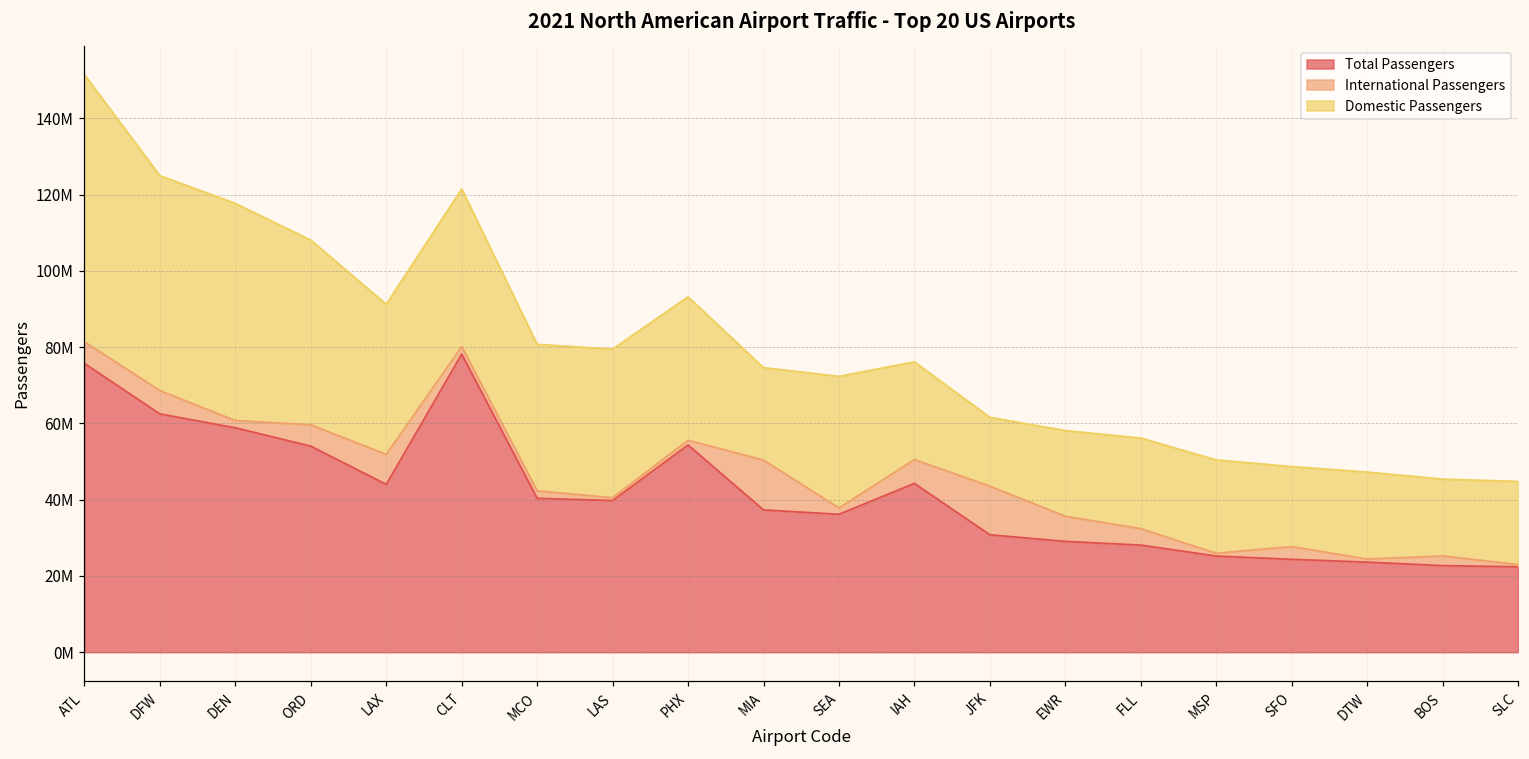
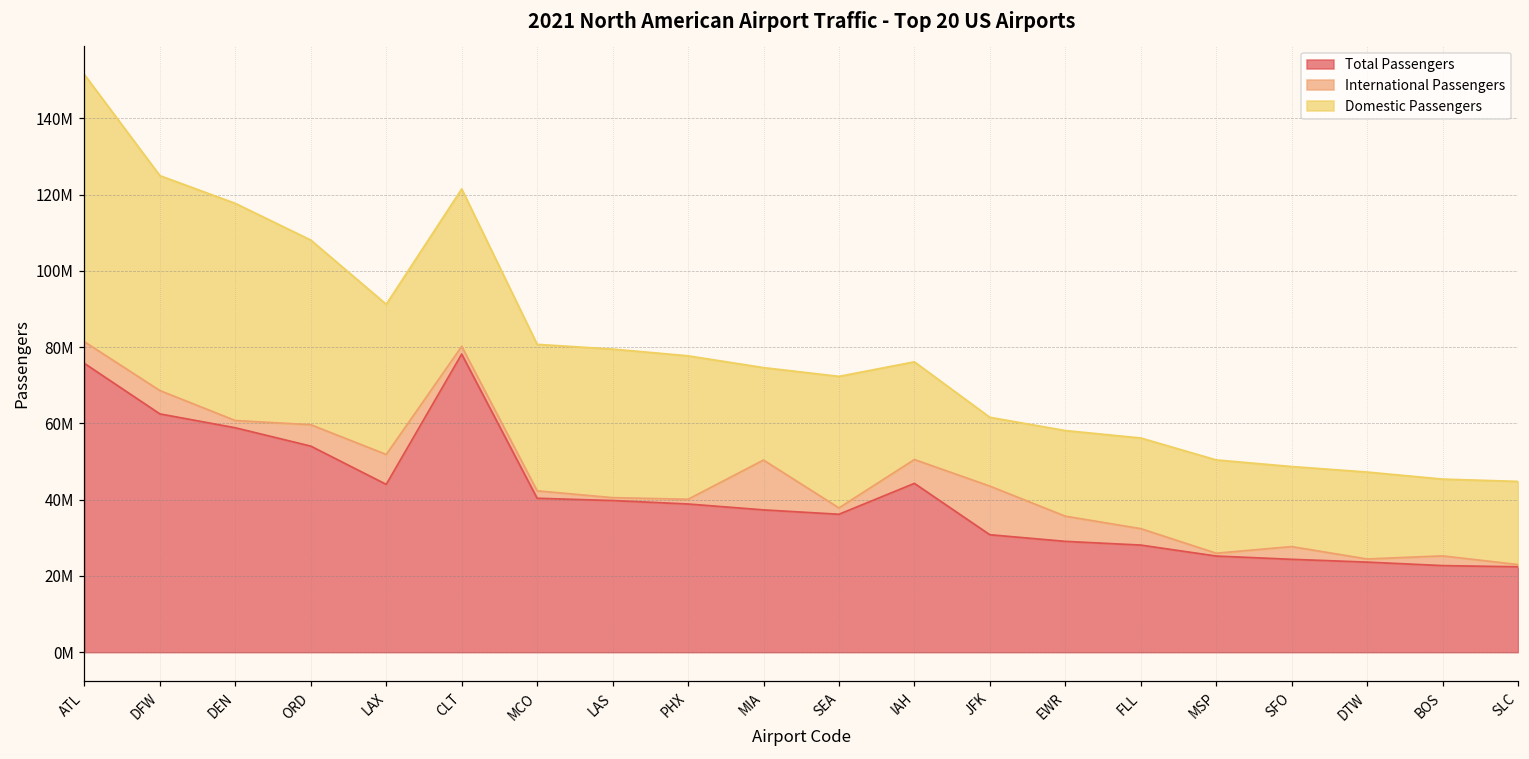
  {
    "Total Passengers": {
      "ATL": 76000000,
      "DFW": 62000000,
      "DEN": 59000000,
      "ORD": 54000000,
      "LAX": 44000000,
      "CLT": 78000000,
      "MCO": 40000000,
      "LAS": 40000000,
-     "PHX": 54000000,
+     "PHX": 39000000,
      "MIA": 37000000,
      "SEA": 36000000,
      "IAH": 44000000,
      "JFK": 31000000,
      "EWR": 29000000,
      "FLL": 28000000,
      "SFO": 24000000,
      "DTW": 24000000,
      "BOS": 23000000
    }
  }
